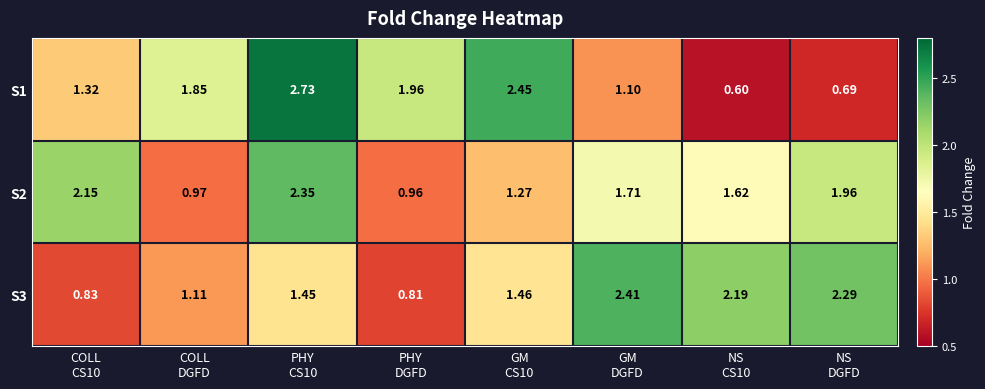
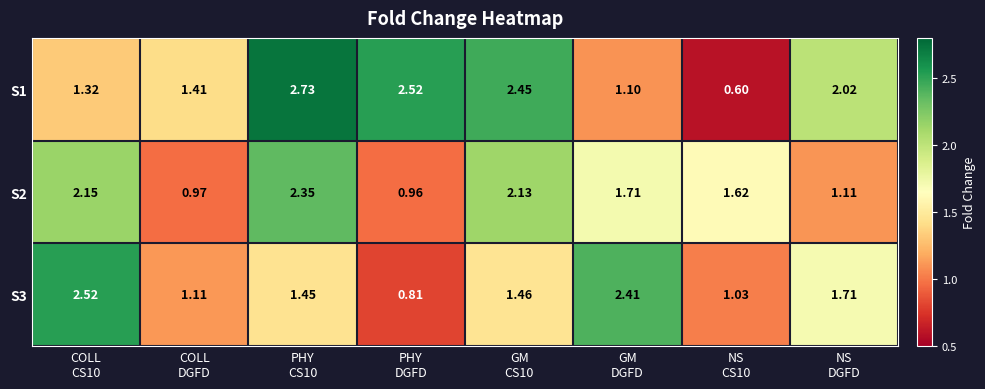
  {
    "S1": {
      "COLL CS10": 1.32,
-     "COLL DGFD": 1.85,
+     "COLL DGFD": 1.41,
      "PHY CS10": 2.73,
-     "PHY DGFD": 1.96,
+     "PHY DGFD": 2.52,
      "GM CS10": 2.45,
      "GM DGFD": 1.10,
      "NS CS10": 0.60,
-     "NS DGFD": 0.69
+     "NS DGFD": 2.02
    },
    "S2": {
      "COLL CS10": 2.15,
      "COLL DGFD": 0.97,
      "PHY CS10": 2.35,
      "PHY DGFD": 0.96,
-     "GM CS10": 1.27,
+     "GM CS10": 2.13,
      "GM DGFD": 1.71,
      "NS CS10": 1.62,
-     "NS DGFD": 1.96
+     "NS DGFD": 1.11
    },
    "S3": {
-     "COLL CS10": 0.83,
+     "COLL CS10": 2.52,
      "COLL DGFD": 1.11,
      "PHY CS10": 1.45,
      "PHY DGFD": 0.81,
      "GM CS10": 1.46,
      "GM DGFD": 2.41,
-     "NS CS10": 2.19,
-     "NS DGFD": 2.29
+     "NS CS10": 1.03,
+     "NS DGFD": 1.71
    }
  }
